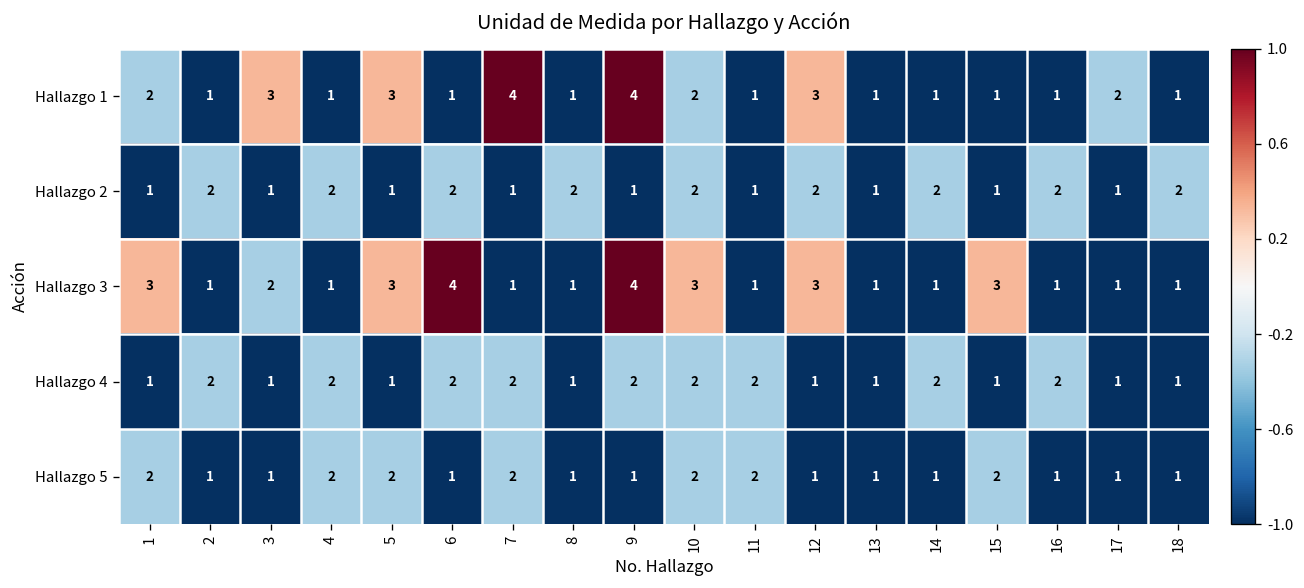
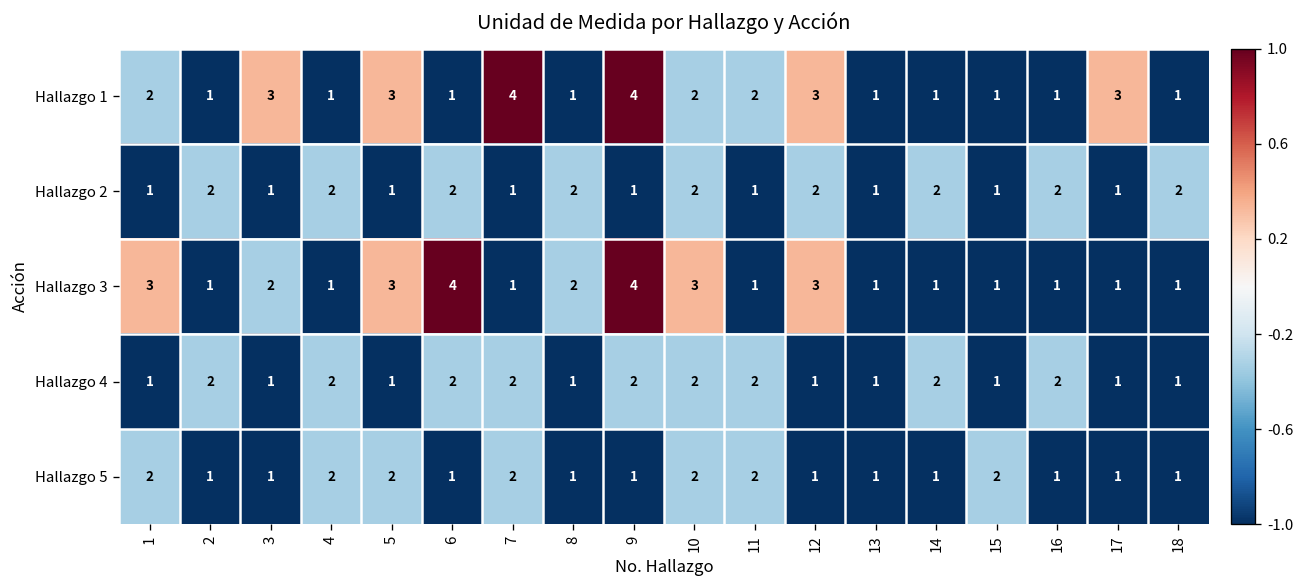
  {
    "Hallazgo 1": {
      "1": 2,
      "2": 1,
      "3": 3,
      "4": 1,
      "5": 3,
      "6": 1,
      "7": 4,
      "8": 1,
      "9": 4,
      "10": 2,
-     "11": 1,
+     "11": 2,
      "12": 3,
      "13": 1,
      "14": 1,
      "15": 1,
      "16": 1,
-     "17": 2,
+     "17": 3,
      "18": 1
    },
    "Hallazgo 2": {
      "1": 1,
      "2": 2,
      "3": 1,
      "4": 2,
      "5": 1,
      "6": 2,
      "7": 1,
      "8": 2,
      "9": 1,
      "10": 2,
      "11": 1,
      "12": 2,
      "13": 1,
      "14": 2,
      "15": 1,
      "16": 2,
      "17": 1,
      "18": 2
    },
    "Hallazgo 3": {
      "1": 3,
      "2": 1,
      "3": 2,
      "4": 1,
      "5": 3,
      "6": 4,
      "7": 1,
-     "8": 1,
+     "8": 2,
      "9": 4,
      "10": 3,
      "11": 1,
      "12": 3,
      "13": 1,
      "14": 1,
-     "15": 3,
+     "15": 1,
      "16": 1,
      "17": 1,
      "18": 1
    },
    "Hallazgo 4": {
      "1": 1,
      "2": 2,
      "3": 1,
      "4": 2,
      "5": 1,
      "6": 2,
      "7": 2,
      "8": 1,
      "9": 2,
      "10": 2,
      "11": 2,
      "12": 1,
      "13": 1,
      "14": 2,
      "15": 1,
      "16": 2,
      "17": 1,
      "18": 1
    },
    "Hallazgo 5": {
      "1": 2,
      "2": 1,
      "3": 1,
      "4": 2,
      "5": 2,
      "6": 1,
      "7": 2,
      "8": 1,
      "9": 1,
      "10": 2,
      "11": 2,
      "12": 1,
      "13": 1,
      "14": 1,
      "15": 2,
      "16": 1,
      "17": 1,
      "18": 1
    }
  }
